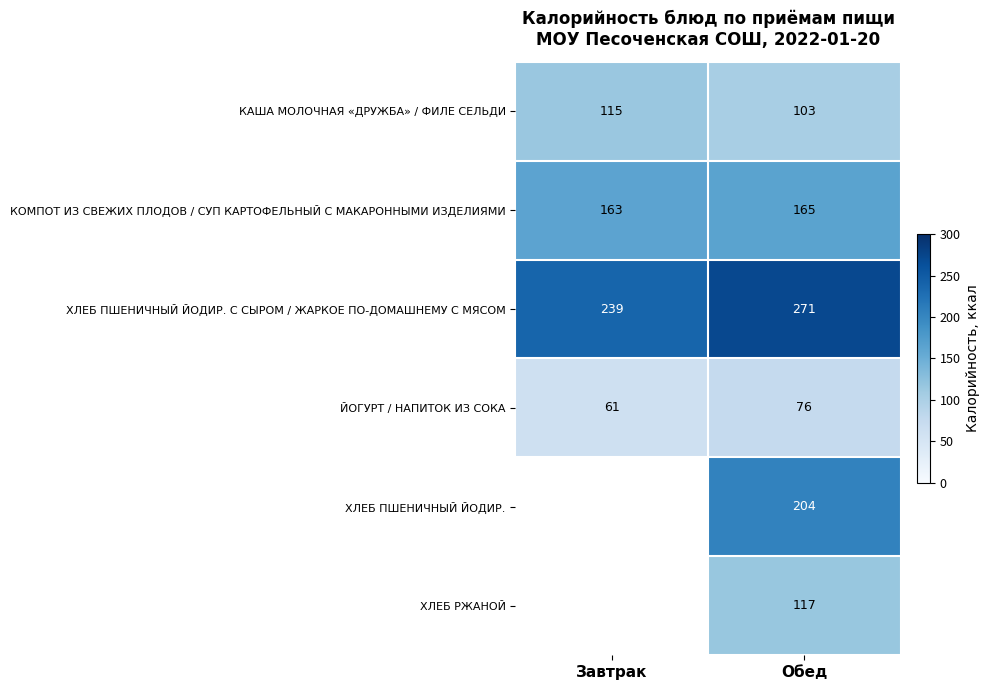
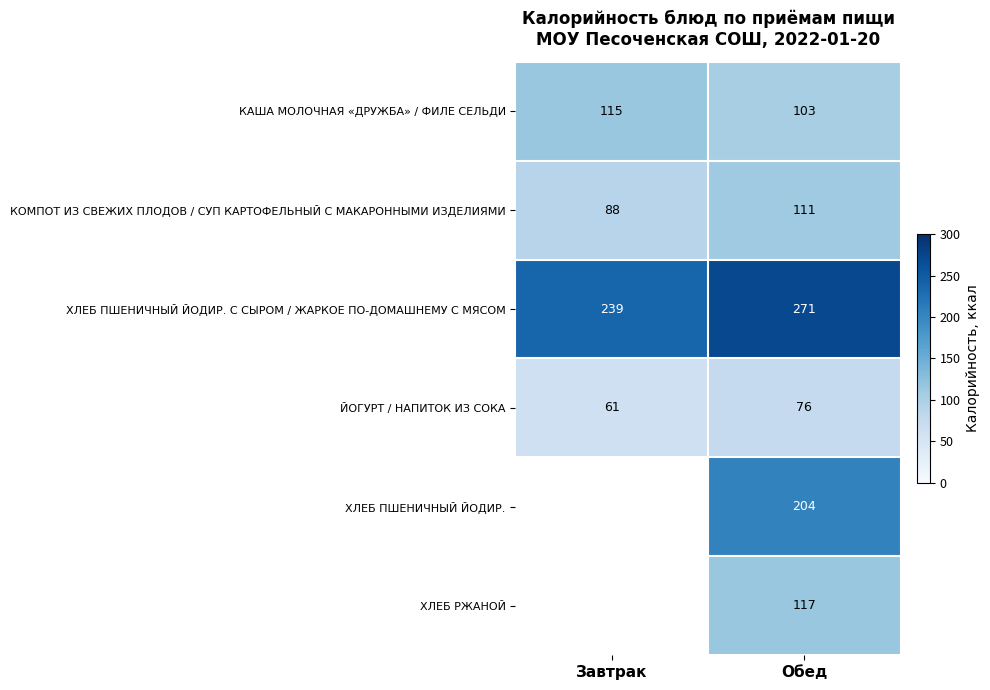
  {
    "КАША МОЛОЧНАЯ «ДРУЖБА» / ФИЛЕ СЕЛЬДИ": {
      "Завтрак": 115,
      "Обед": 103
    },
    "КОМПОТ ИЗ СВЕЖИХ ПЛОДОВ / СУП КАРТОФЕЛЬНЫЙ С МАКАРОННЫМИ ИЗДЕЛИЯМИ": {
-     "Завтрак": 163,
-     "Обед": 165
+     "Завтрак": 88,
+     "Обед": 111
    },
    "ХЛЕБ ПШЕНИЧНЫЙ ЙОДИР. С СЫРОМ / ЖАРКОЕ ПО-ДОМАШНЕМУ С МЯСОМ": {
      "Завтрак": 239,
      "Обед": 271
    },
    "ЙОГУРТ / НАПИТОК ИЗ СОКА": {
      "Завтрак": 61,
      "Обед": 76
    },
    "ХЛЕБ ПШЕНИЧНЫЙ ЙОДИР.": {
      "Обед": 204
    },
    "ХЛЕБ РЖАНОЙ": {
      "Обед": 117
    }
  }
